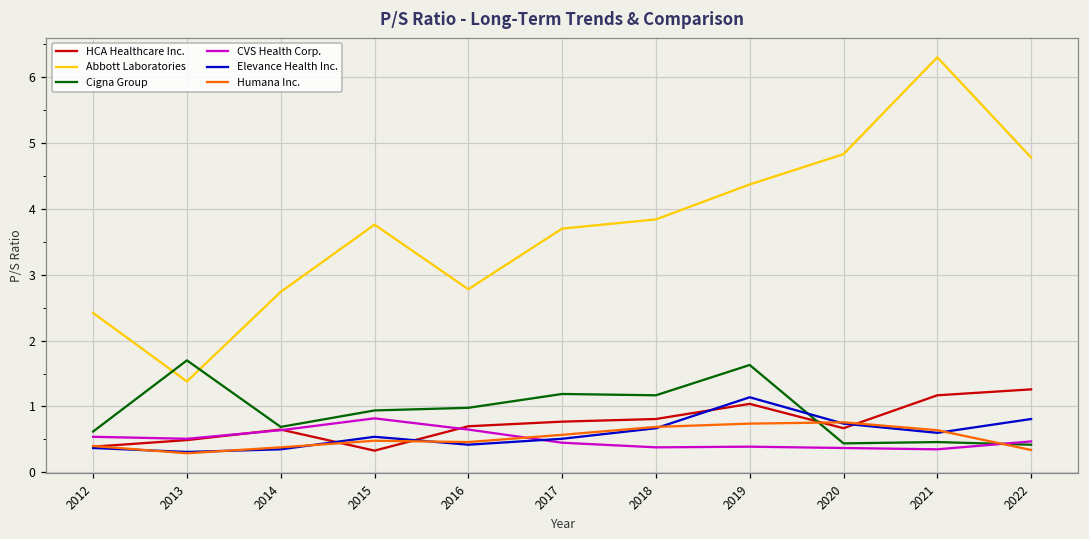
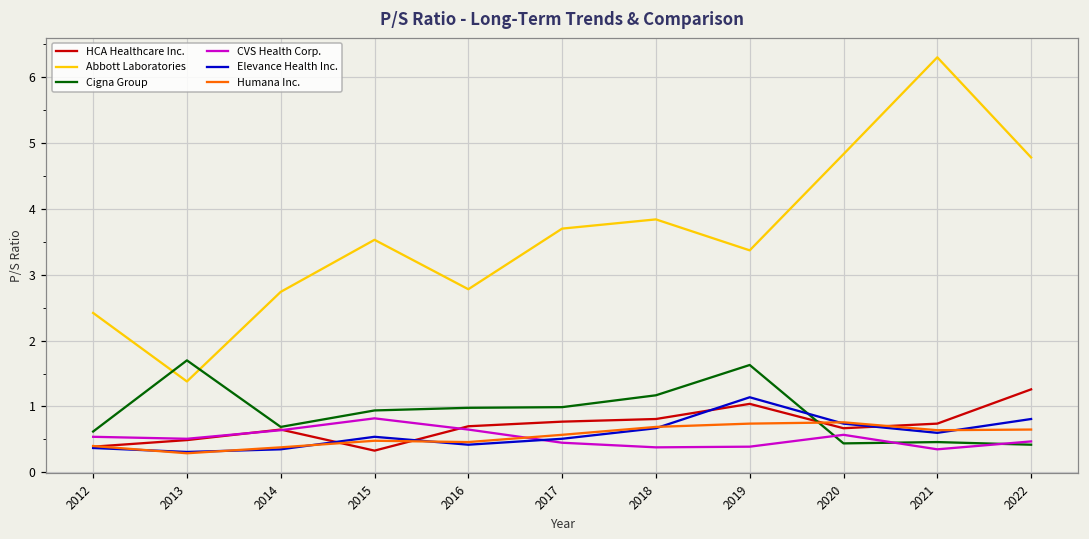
  {
    "HCA Healthcare Inc.": {
      "2015": 0.3,
      "2016": 0.7,
      "2017": 0.8,
      "2018": 0.8,
      "2019": 1.0,
      "2020": 0.7,
-     "2021": 1.2,
+     "2021": 0.7,
      "2022": 1.3
    },
    "Abbott Laboratories": {
      "2012": 2.4,
      "2013": 1.4,
      "2014": 2.7,
-     "2015": 3.8,
+     "2015": 3.5,
      "2016": 2.8,
      "2017": 3.7,
      "2018": 3.8,
-     "2019": 4.4,
+     "2019": 3.4,
      "2020": 4.8,
      "2021": 6.3,
      "2022": 4.8
    },
    "Cigna Group": {
      "2012": 0.6,
      "2013": 1.7,
      "2015": 0.9,
      "2016": 1.0,
-     "2017": 1.2,
+     "2017": 1.0,
      "2018": 1.2,
      "2019": 1.6,
      "2020": 0.4,
      "2021": 0.5,
      "2022": 0.4
    },
    "CVS Health Corp.": {
      "2012": 0.5,
      "2015": 0.8,
      "2016": 0.7,
      "2017": 0.5,
      "2018": 0.4,
      "2019": 0.4,
-     "2020": 0.4,
+     "2020": 0.6,
      "2021": 0.4,
      "2022": 0.5
    },
    "Elevance Health Inc.": {
      "2015": 0.5,
      "2017": 0.5,
      "2019": 1.1,
      "2022": 0.8
    },
    "Humana Inc.": {
      "2015": 0.5,
      "2017": 0.6,
      "2019": 0.7,
-     "2022": 0.3
+     "2022": 0.7
    }
  }
